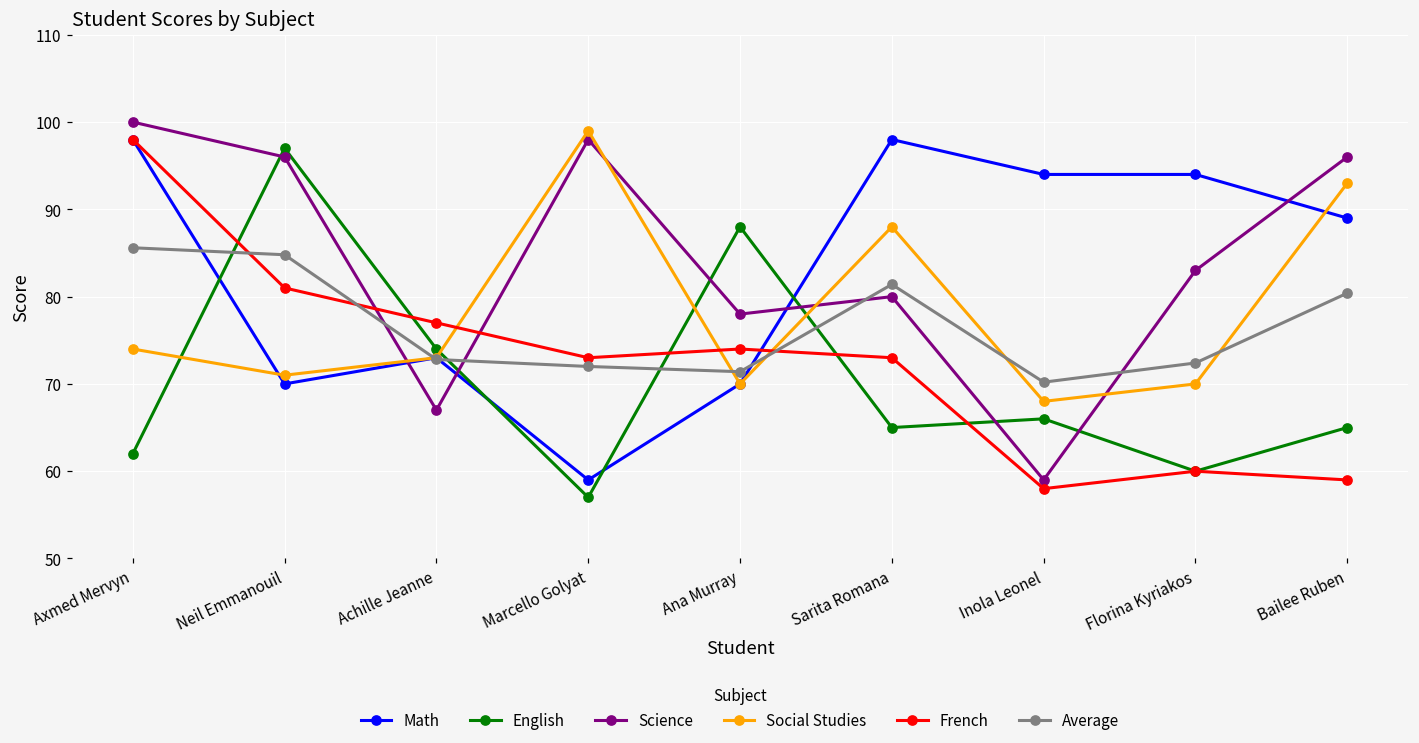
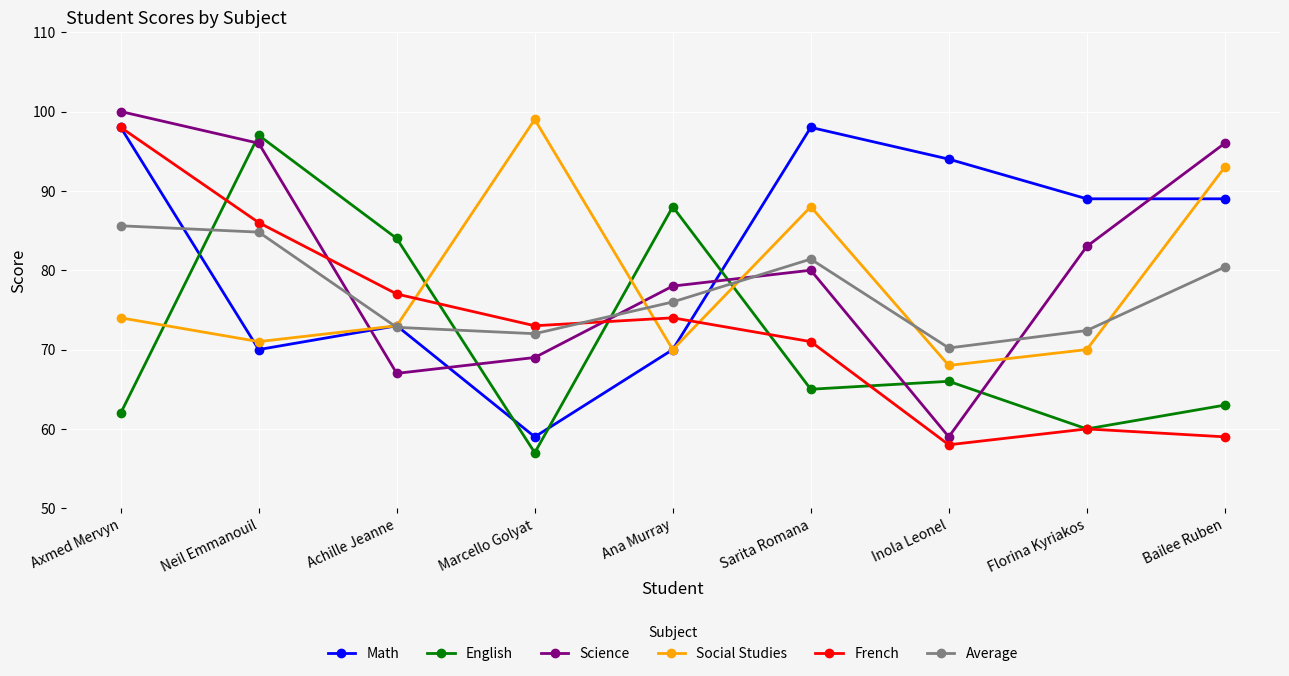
  {
    "Math": {
      "Neil Emmanouil": 70,
      "Marcello Golyat": 59,
      "Sarita Romana": 98,
      "Inola Leonel": 94,
-     "Florina Kyriakos": 94,
+     "Florina Kyriakos": 89,
      "Bailee Ruben": 89
    },
    "English": {
      "Axmed Mervyn": 62,
      "Neil Emmanouil": 97,
-     "Achille Jeanne": 74,
+     "Achille Jeanne": 84,
      "Marcello Golyat": 57,
      "Ana Murray": 88,
      "Sarita Romana": 65,
      "Inola Leonel": 66,
-     "Bailee Ruben": 65
+     "Bailee Ruben": 63
    },
    "Science": {
      "Axmed Mervyn": 100,
      "Neil Emmanouil": 96,
      "Achille Jeanne": 67,
-     "Marcello Golyat": 98,
+     "Marcello Golyat": 69,
      "Ana Murray": 78,
      "Sarita Romana": 80,
      "Inola Leonel": 59,
      "Florina Kyriakos": 83,
      "Bailee Ruben": 96
    },
    "Social Studies": {
      "Axmed Mervyn": 74,
      "Neil Emmanouil": 71,
      "Marcello Golyat": 99,
      "Sarita Romana": 88,
      "Inola Leonel": 68,
      "Florina Kyriakos": 70,
      "Bailee Ruben": 93
    },
    "French": {
-     "Neil Emmanouil": 81,
+     "Neil Emmanouil": 86,
      "Achille Jeanne": 77,
      "Marcello Golyat": 73,
      "Ana Murray": 74,
-     "Sarita Romana": 73,
+     "Sarita Romana": 71,
      "Inola Leonel": 58,
      "Bailee Ruben": 59
    },
    "Average": {
      "Axmed Mervyn": 86,
      "Neil Emmanouil": 85,
      "Marcello Golyat": 72,
-     "Ana Murray": 71,
+     "Ana Murray": 76,
      "Sarita Romana": 81,
      "Inola Leonel": 70,
      "Florina Kyriakos": 72,
      "Bailee Ruben": 80
    }
  }
